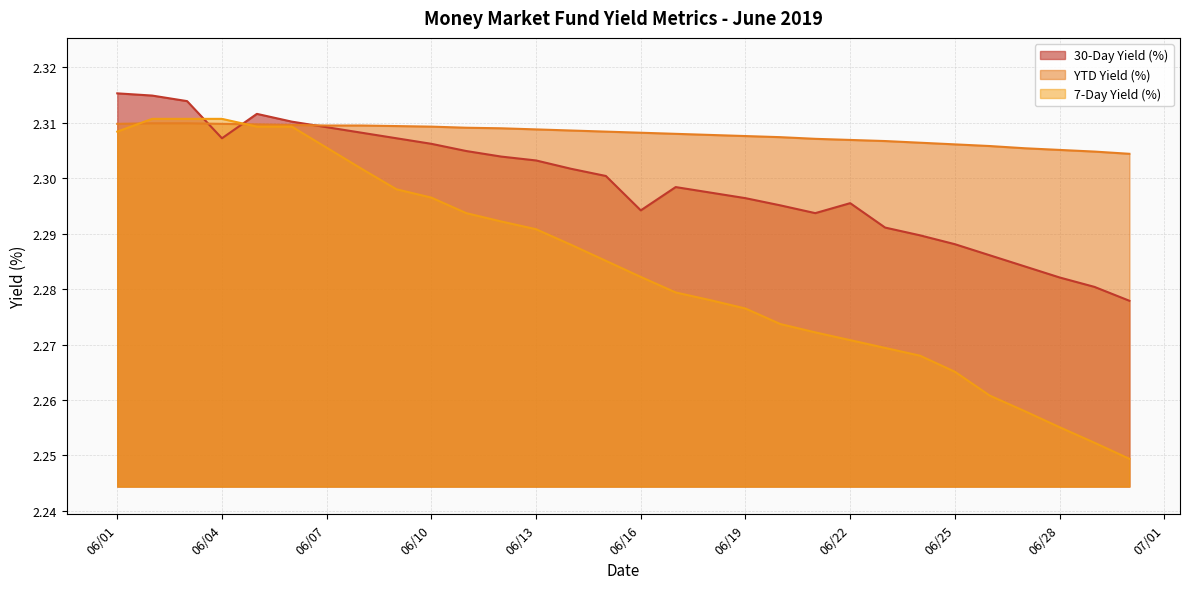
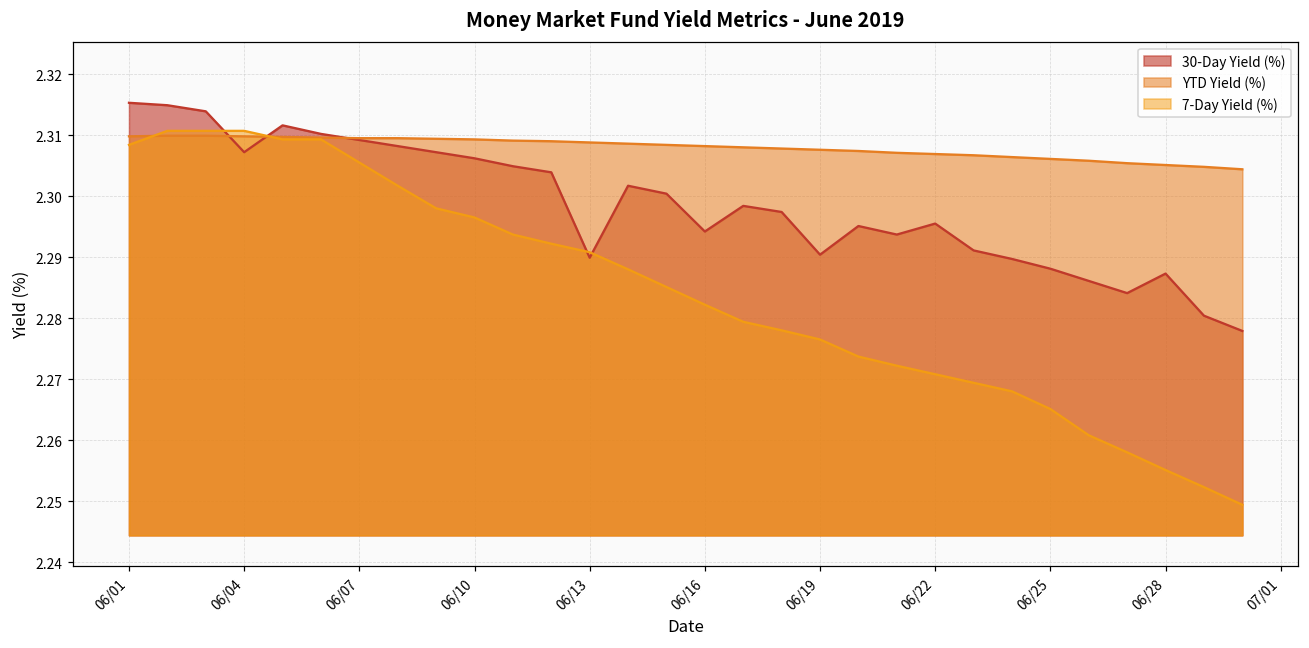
  {
    "30-Day Yield (%)": {
      "06/01": 2.315,
      "06/04": 2.307,
      "06/10": 2.306,
-     "06/13": 2.303,
+     "06/13": 2.290,
      "06/16": 2.294,
-     "06/19": 2.296,
+     "06/19": 2.290,
      "06/22": 2.296,
      "06/25": 2.288,
-     "06/28": 2.282
+     "06/28": 2.287
    }
  }
